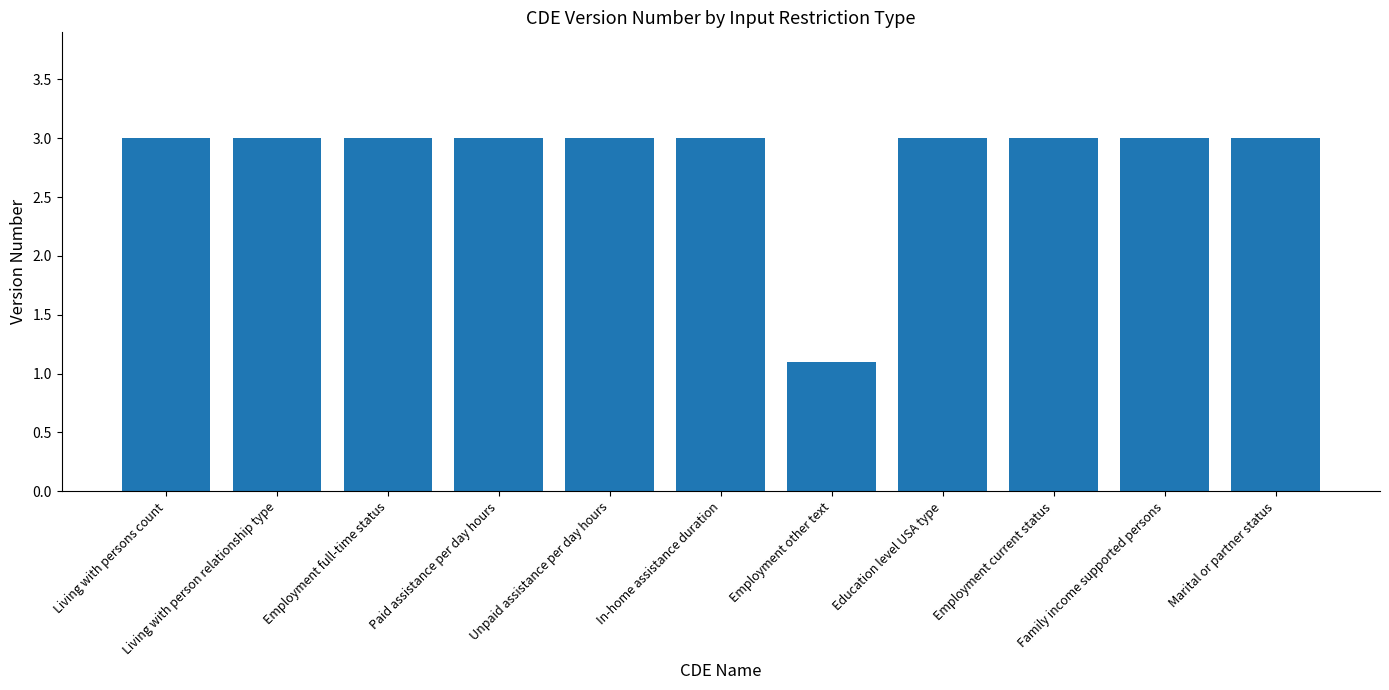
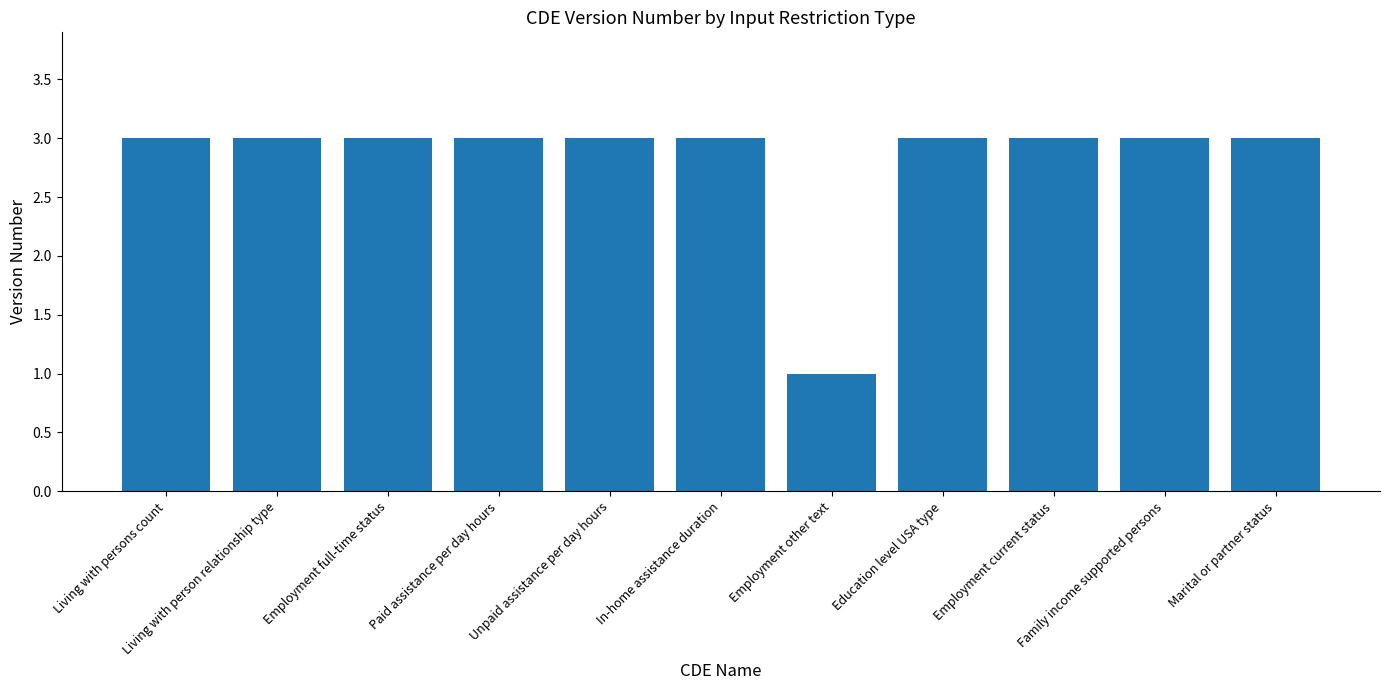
  {
    "Living with persons count": 3.0,
    "Living with person relationship type": 3.0,
    "Employment full-time status": 3.0,
    "Paid assistance per day hours": 3.0,
    "Unpaid assistance per day hours": 3.0,
    "In-home assistance duration": 3.0,
-   "Employment other text": 1.1,
+   "Employment other text": 1.0,
    "Education level USA type": 3.0,
    "Employment current status": 3.0,
    "Family income supported persons": 3.0,
    "Marital or partner status": 3.0
  }
